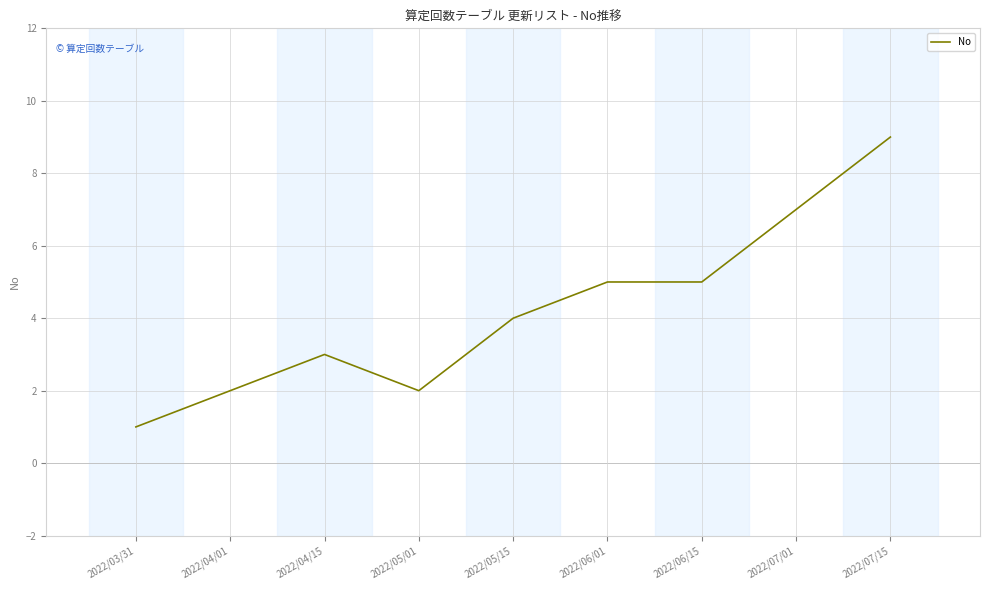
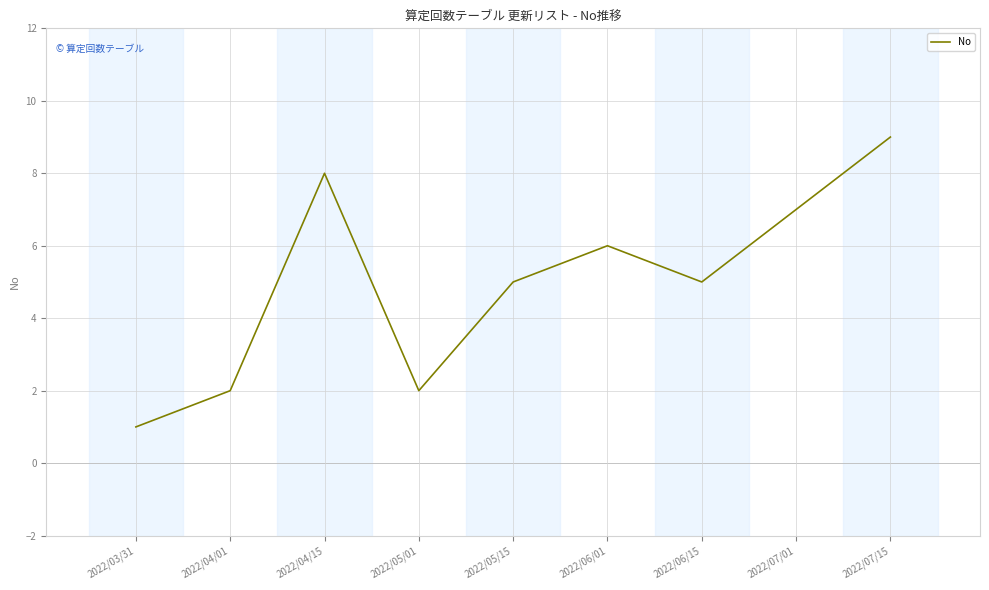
  {
    "2022/03/31": 1,
    "2022/04/01": 2,
-   "2022/04/15": 3,
+   "2022/04/15": 8,
    "2022/05/01": 2,
-   "2022/05/15": 4,
-   "2022/06/01": 5,
+   "2022/05/15": 5,
+   "2022/06/01": 6,
    "2022/06/15": 5,
    "2022/07/01": 7,
    "2022/07/15": 9
  }
